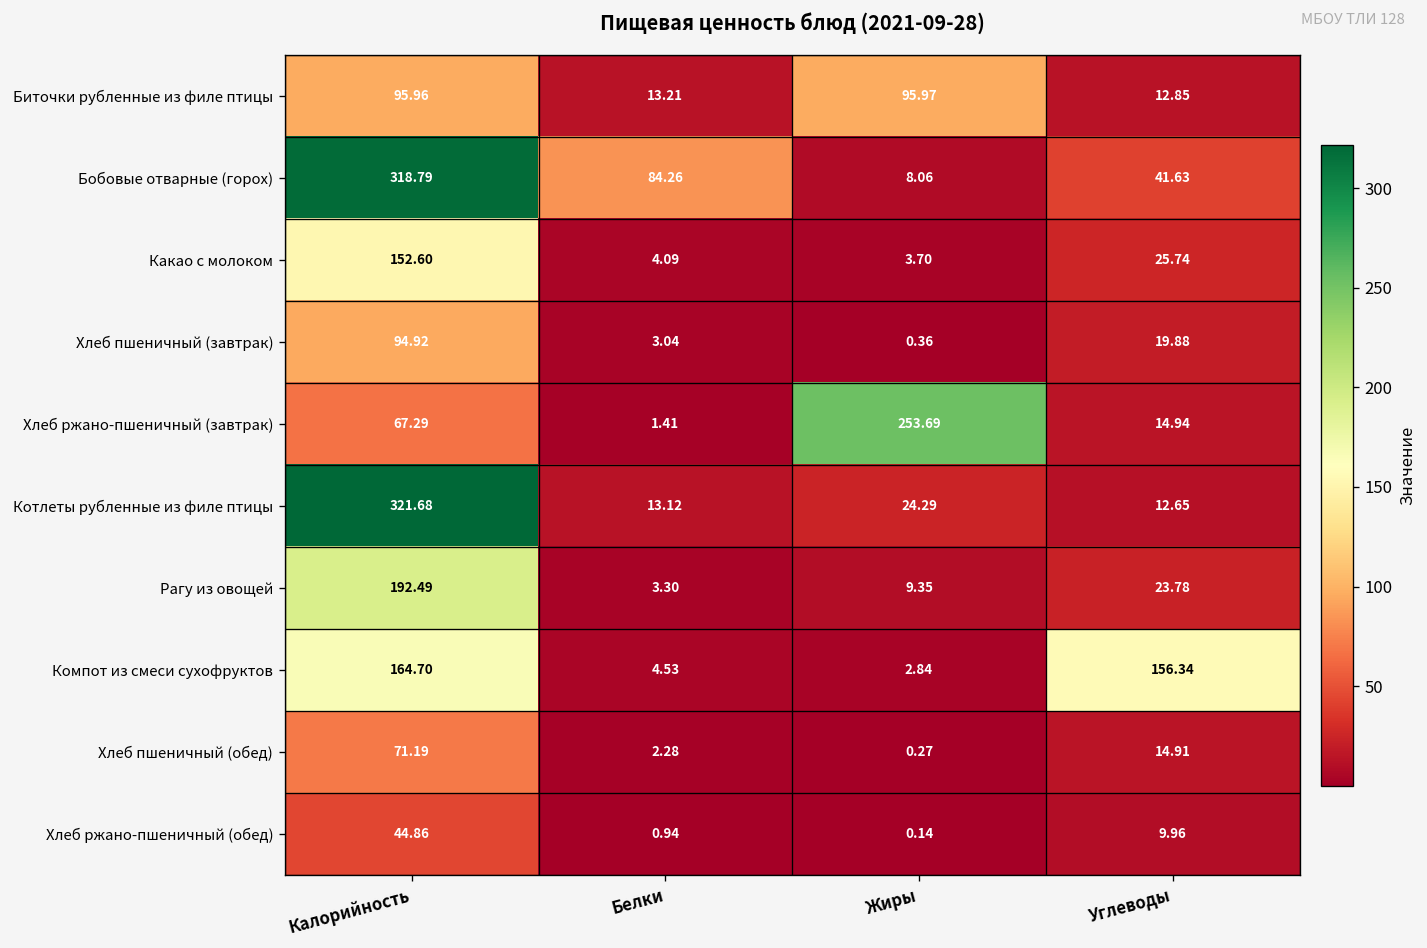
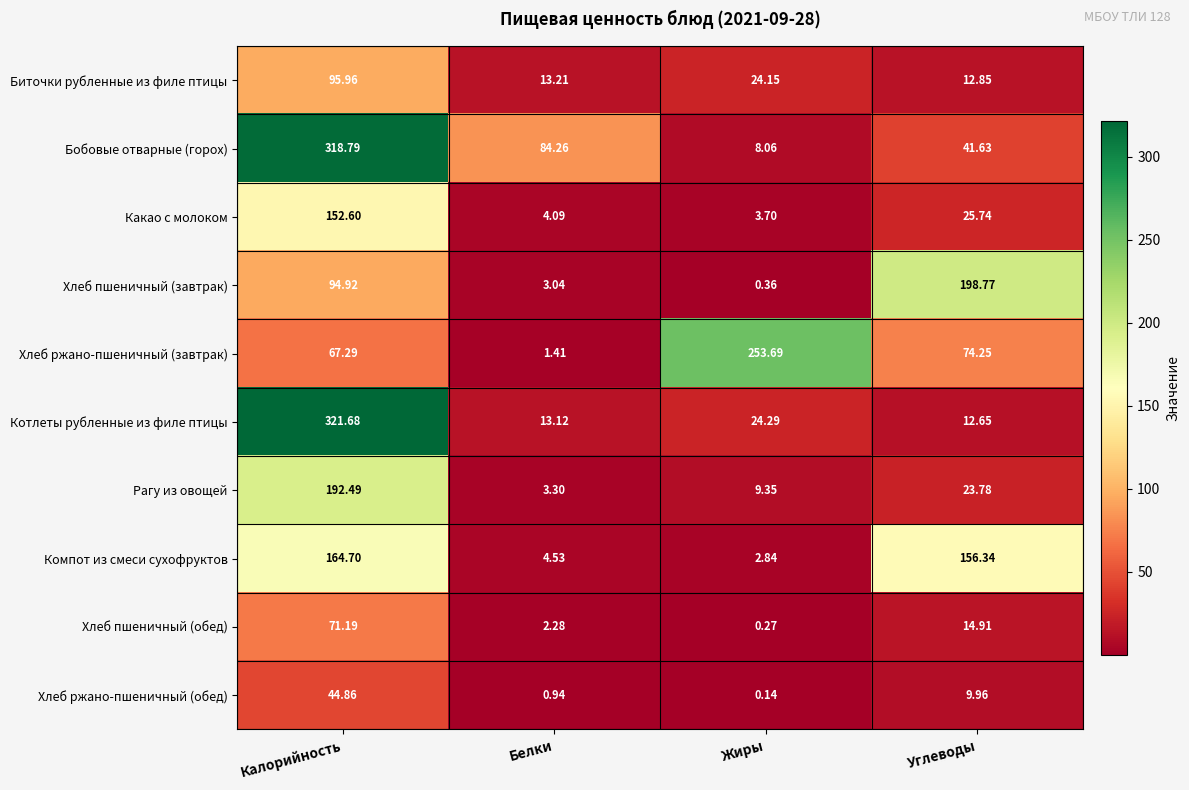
  {
    "Биточки рубленные из филе птицы": {
      "Калорийность": 95.96,
      "Белки": 13.21,
-     "Жиры": 95.97,
+     "Жиры": 24.15,
      "Углеводы": 12.85
    },
    "Бобовые отварные (горох)": {
      "Калорийность": 318.79,
      "Белки": 84.26,
      "Жиры": 8.06,
      "Углеводы": 41.63
    },
    "Какао с молоком": {
      "Калорийность": 152.60,
      "Белки": 4.09,
      "Жиры": 3.70,
      "Углеводы": 25.74
    },
    "Хлеб пшеничный (завтрак)": {
      "Калорийность": 94.92,
      "Белки": 3.04,
      "Жиры": 0.36,
-     "Углеводы": 19.88
+     "Углеводы": 198.77
    },
    "Хлеб ржано-пшеничный (завтрак)": {
      "Калорийность": 67.29,
      "Белки": 1.41,
      "Жиры": 253.69,
-     "Углеводы": 14.94
+     "Углеводы": 74.25
    },
    "Котлеты рубленные из филе птицы": {
      "Калорийность": 321.68,
      "Белки": 13.12,
      "Жиры": 24.29,
      "Углеводы": 12.65
    },
    "Рагу из овощей": {
      "Калорийность": 192.49,
      "Белки": 3.30,
      "Жиры": 9.35,
      "Углеводы": 23.78
    },
    "Компот из смеси сухофруктов": {
      "Калорийность": 164.70,
      "Белки": 4.53,
      "Жиры": 2.84,
      "Углеводы": 156.34
    },
    "Хлеб пшеничный (обед)": {
      "Калорийность": 71.19,
      "Белки": 2.28,
      "Жиры": 0.27,
      "Углеводы": 14.91
    },
    "Хлеб ржано-пшеничный (обед)": {
      "Калорийность": 44.86,
      "Белки": 0.94,
      "Жиры": 0.14,
      "Углеводы": 9.96
    }
  }
